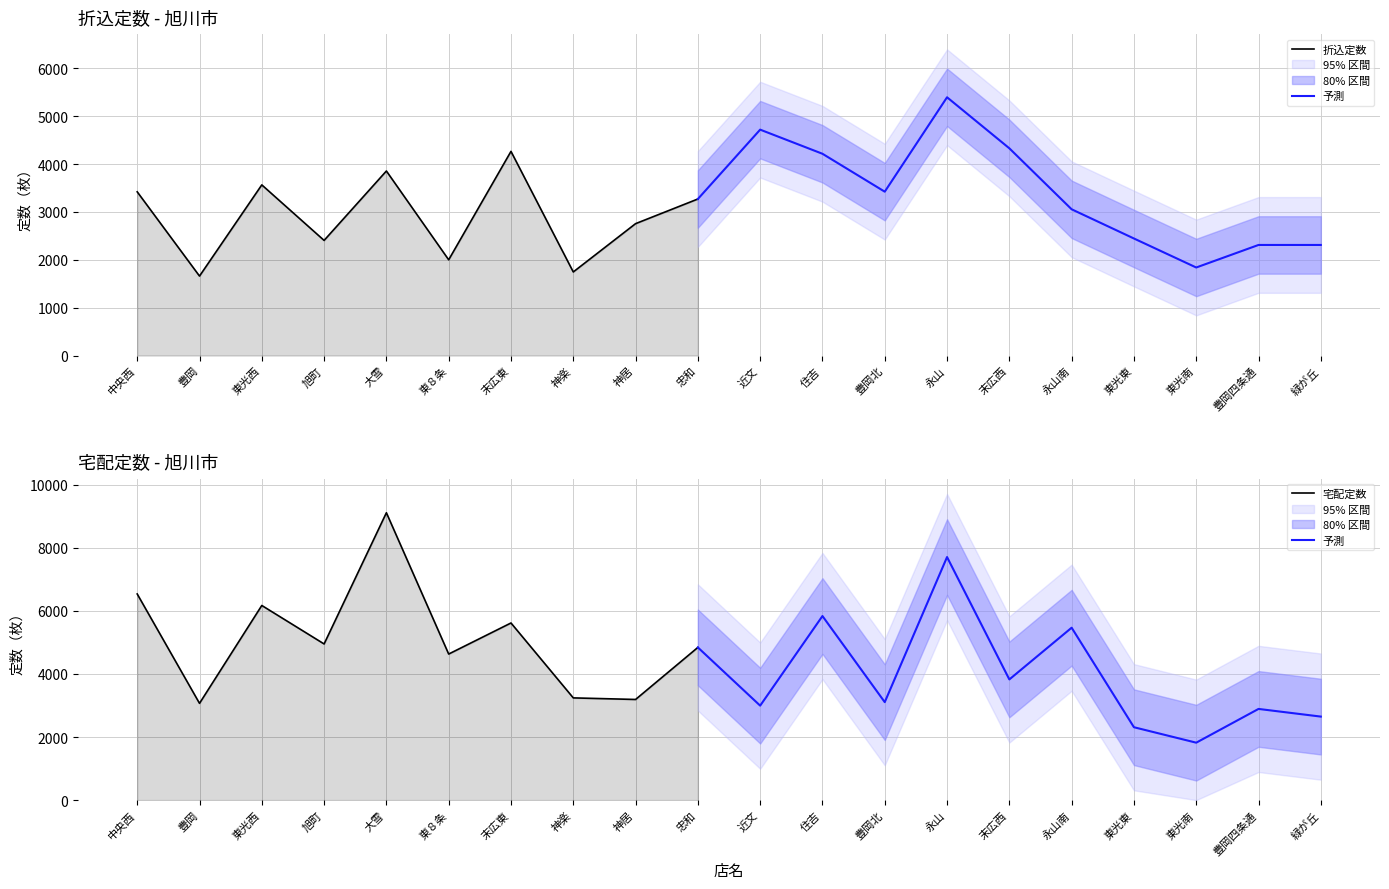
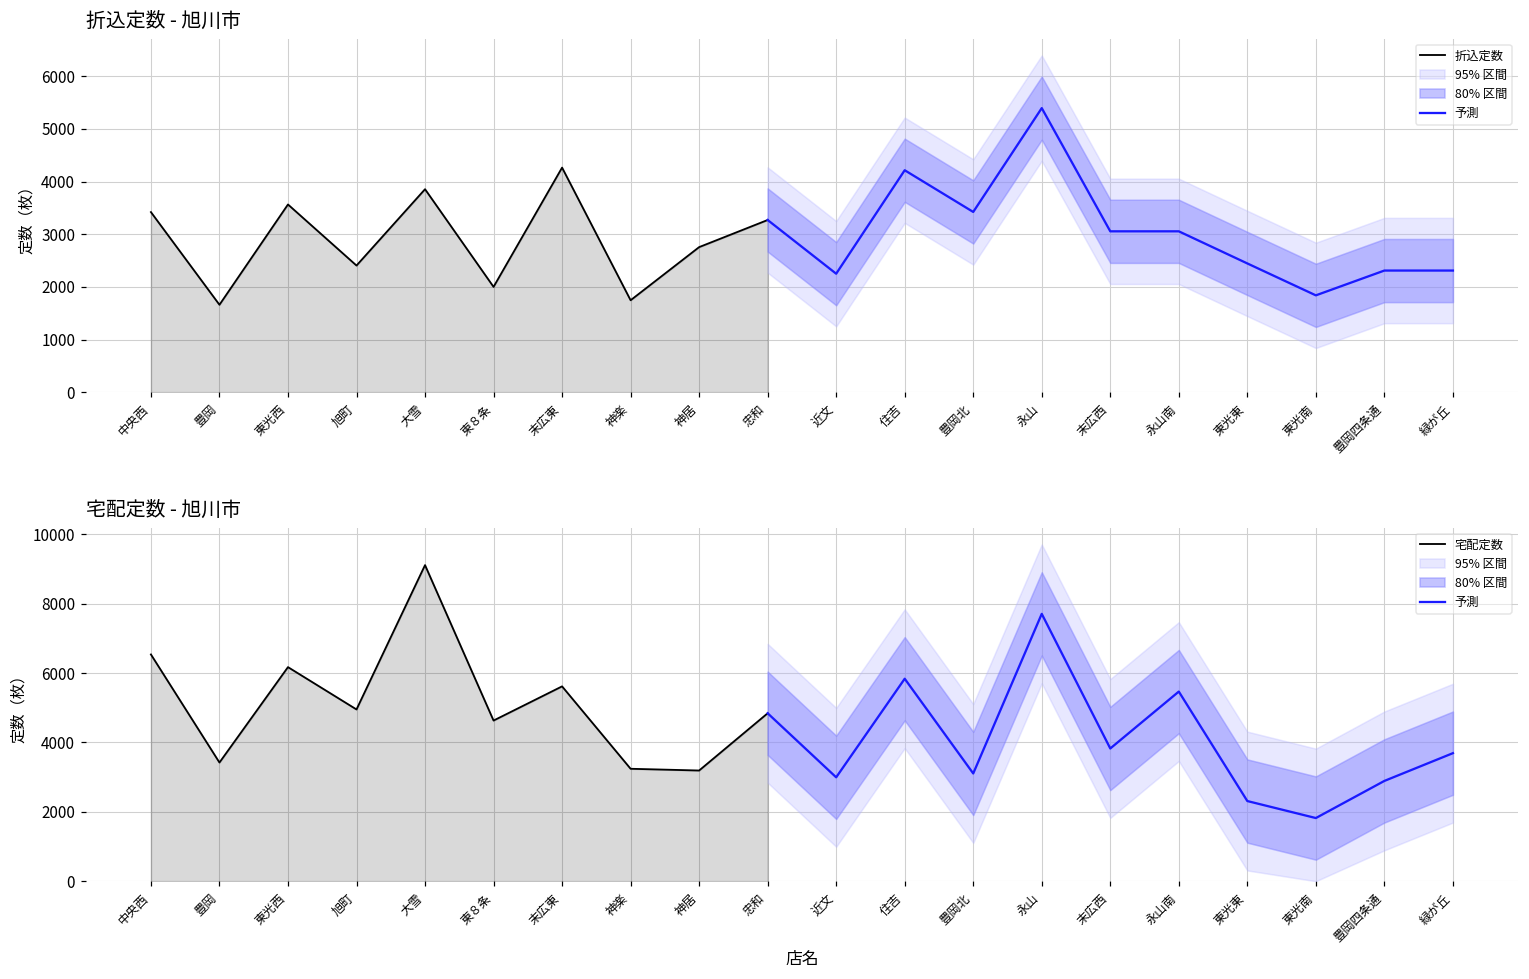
  {
    "折込定数 - 旭川市": {
      "折込定数": {
        "中央西": 3400,
        "豊岡": 1700,
        "東光西": 3600,
        "旭町": 2400,
        "大雪": 3900,
        "東８条": 2000,
        "末広東": 4300,
        "神楽": 1700,
        "神居": 2800
      },
      "予測": {
-       "近文": 4700,
+       "近文": 2300,
        "住吉": 4200,
        "豊岡北": 3400,
        "永山": 5400,
-       "末広西": 4300,
+       "末広西": 3100,
        "永山南": 3100,
        "東光東": 2400,
        "東光南": 1800,
        "豊岡四条通": 2300,
        "緑が丘": 2300
      }
    },
    "宅配定数 - 旭川市": {
      "宅配定数": {
        "中央西": 6500,
-       "豊岡": 3100,
+       "豊岡": 3400,
        "東光西": 6200,
        "旭町": 5000,
        "大雪": 9100,
        "東８条": 4600,
        "末広東": 5600,
        "神楽": 3200,
        "神居": 3200
      },
      "予測": {
        "近文": 3000,
        "住吉": 5800,
        "豊岡北": 3100,
        "永山": 7700,
        "末広西": 3800,
        "永山南": 5500,
        "東光東": 2300,
        "東光南": 1800,
        "豊岡四条通": 2900,
-       "緑が丘": 2600
+       "緑が丘": 3700
      },
      "95% 区間": {
        "東光南": 3800
      }
    }
  }
